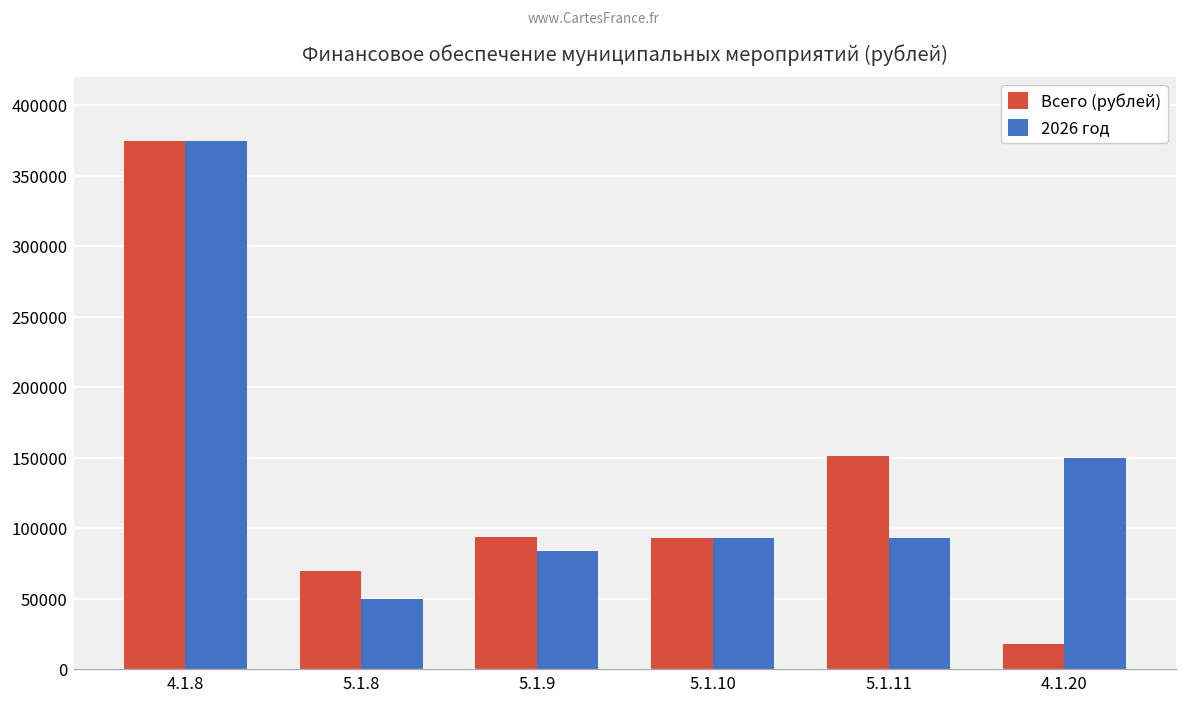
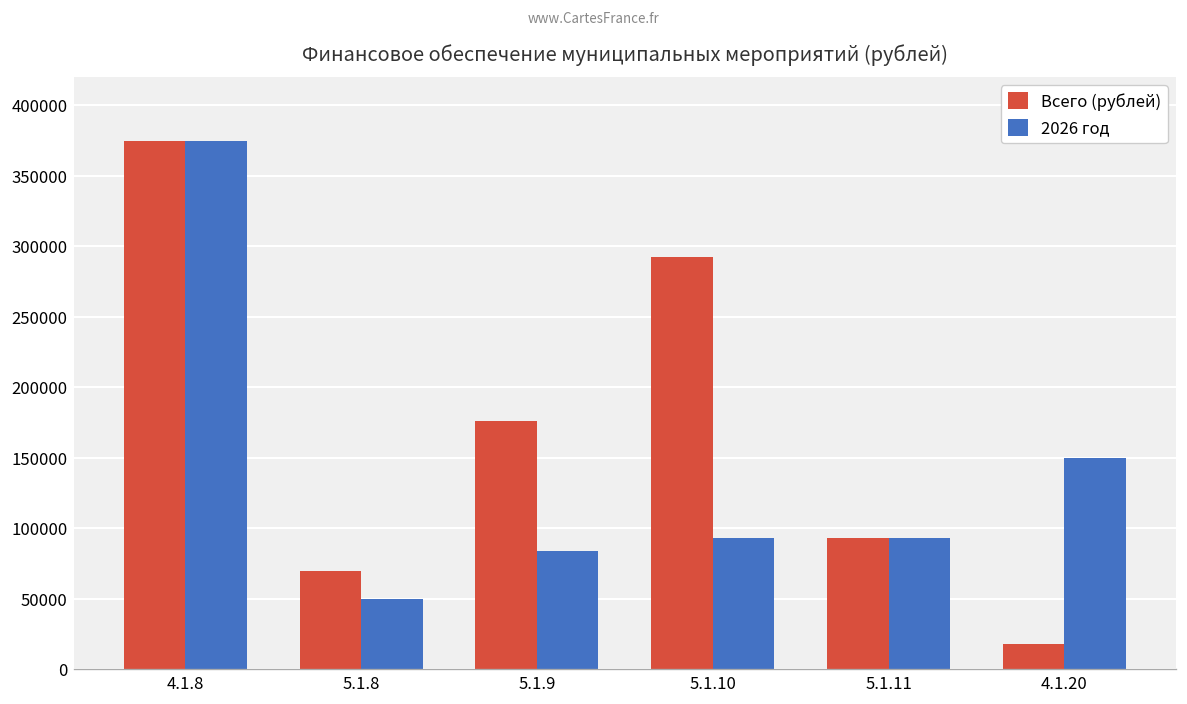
  {
    "Всего (рублей)": {
      "4.1.8": 375000,
      "5.1.8": 70000,
-     "5.1.9": 94000,
-     "5.1.10": 93000,
-     "5.1.11": 151000,
+     "5.1.9": 176000,
+     "5.1.10": 293000,
+     "5.1.11": 93000,
      "4.1.20": 18000
    },
    "2026 год": {
      "4.1.8": 375000,
      "5.1.8": 50000,
      "5.1.9": 84000,
      "5.1.10": 93000,
      "5.1.11": 93000,
      "4.1.20": 150000
    }
  }
